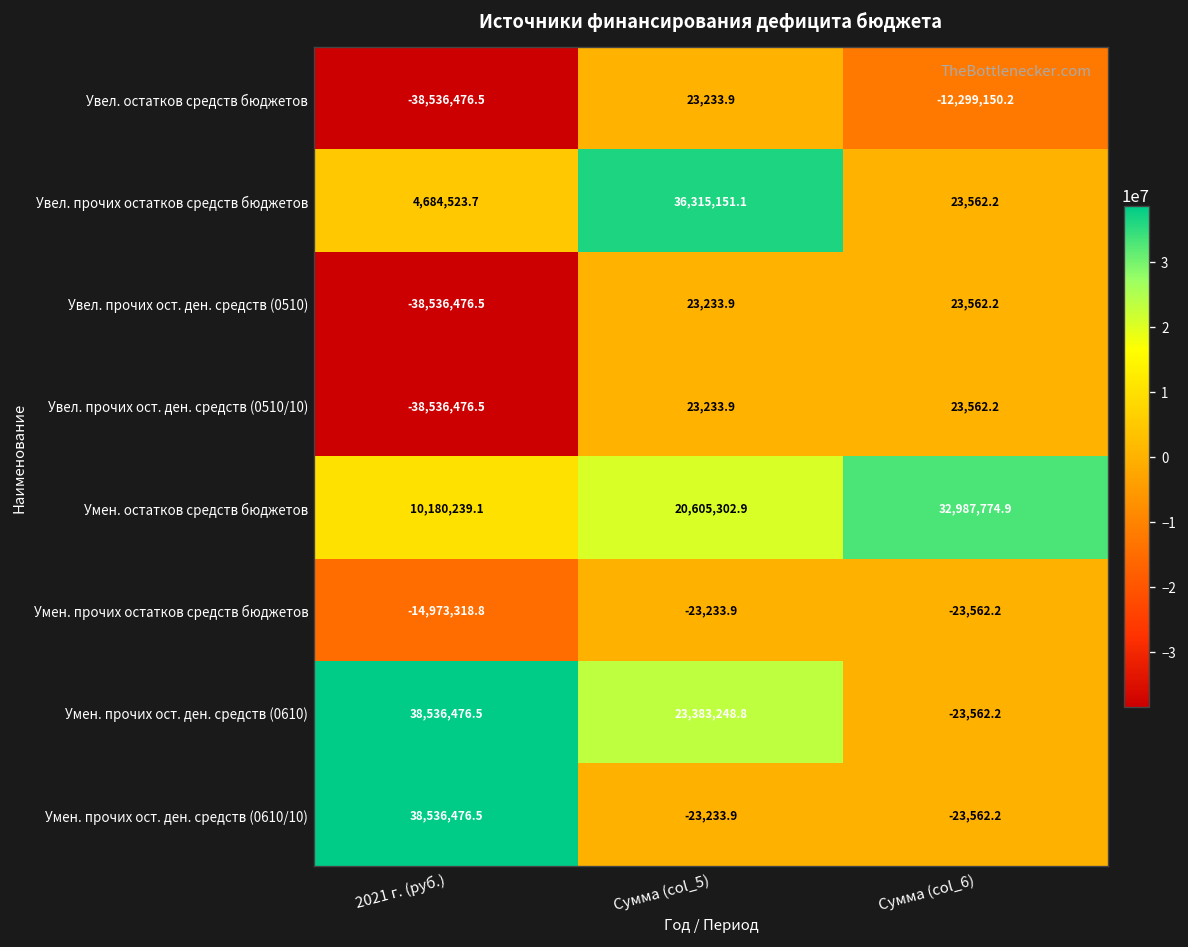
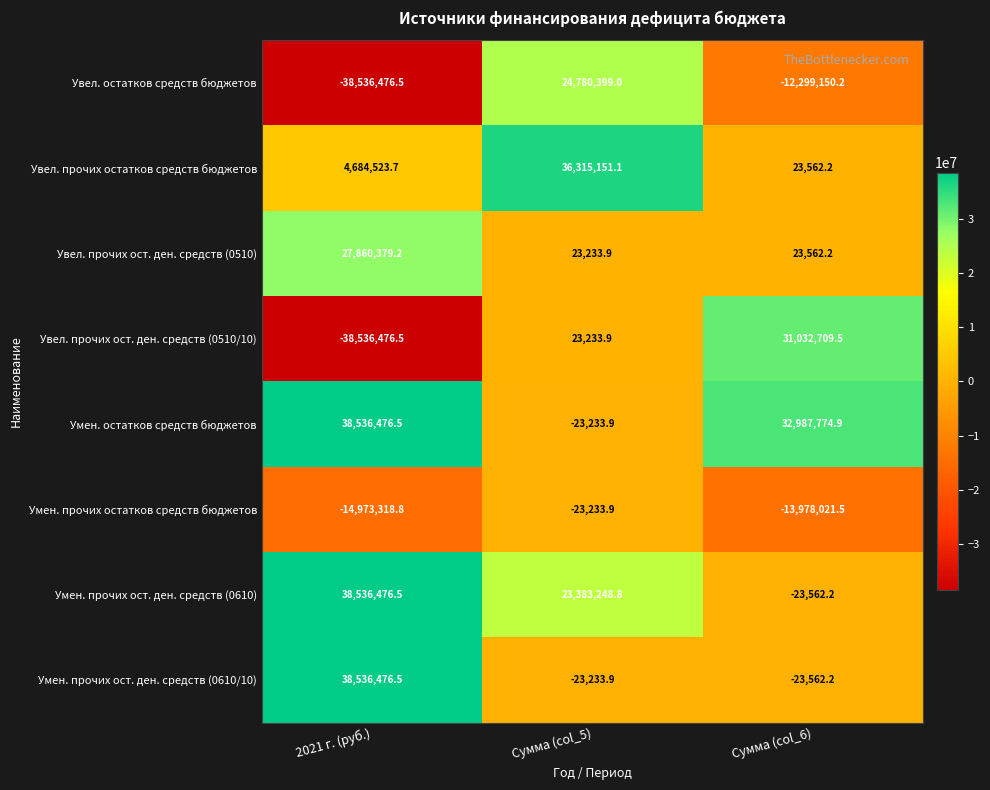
  {
    "Увел. остатков средств бюджетов": {
      "2021 г. (руб.)": "-38,536,476.5",
-     "Сумма (col_5)": "23,233.9"
+     "Сумма (col_5)": "24,780,399.0"
    },
    "Увел. прочих остатков средств бюджетов": {
      "2021 г. (руб.)": "4,684,523.7",
      "Сумма (col_5)": "36,315,151.1",
      "Сумма (col_6)": "23,562.2"
    },
    "Увел. прочих ост. ден. средств (0510)": {
-     "2021 г. (руб.)": "-38,536,476.5",
+     "2021 г. (руб.)": "27,860,379.2",
      "Сумма (col_5)": "23,233.9",
      "Сумма (col_6)": "23,562.2"
    },
    "Увел. прочих ост. ден. средств (0510/10)": {
      "2021 г. (руб.)": "-38,536,476.5",
      "Сумма (col_5)": "23,233.9",
-     "Сумма (col_6)": "23,562.2"
+     "Сумма (col_6)": "31,032,709.5"
    },
    "Умен. остатков средств бюджетов": {
-     "2021 г. (руб.)": "10,180,239.1",
-     "Сумма (col_5)": "20,605,302.9",
+     "2021 г. (руб.)": "38,536,476.5",
+     "Сумма (col_5)": "-23,233.9",
      "Сумма (col_6)": "32,987,774.9"
    },
    "Умен. прочих остатков средств бюджетов": {
      "2021 г. (руб.)": "-14,973,318.8",
      "Сумма (col_5)": "-23,233.9",
-     "Сумма (col_6)": "-23,562.2"
+     "Сумма (col_6)": "-13,978,021.5"
    },
    "Умен. прочих ост. ден. средств (0610)": {
      "2021 г. (руб.)": "38,536,476.5",
      "Сумма (col_5)": "23,383,248.8",
      "Сумма (col_6)": "-23,562.2"
    },
    "Умен. прочих ост. ден. средств (0610/10)": {
      "2021 г. (руб.)": "38,536,476.5",
      "Сумма (col_5)": "-23,233.9",
      "Сумма (col_6)": "-23,562.2"
    }
  }
